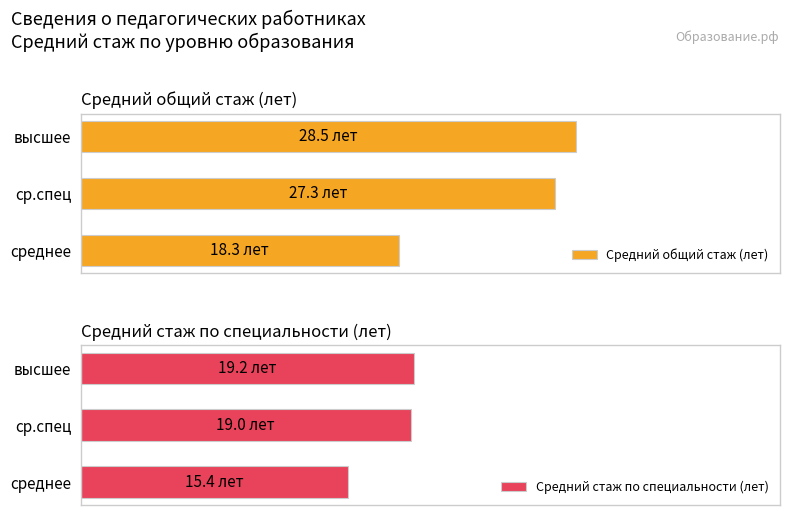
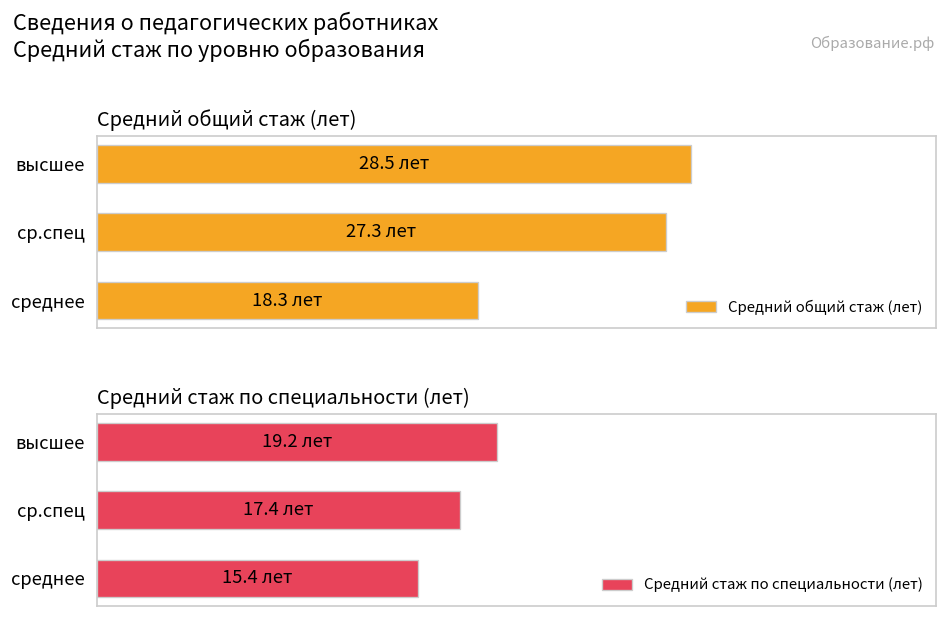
  {
    "Средний общий стаж (лет)": {
      "высшее": 28.5,
      "ср.спец": 27.3,
      "среднее": 18.3
    },
    "Средний стаж по специальности (лет)": {
      "высшее": 19.2,
-     "ср.спец": 19.0,
+     "ср.спец": 17.4,
      "среднее": 15.4
    }
  }
